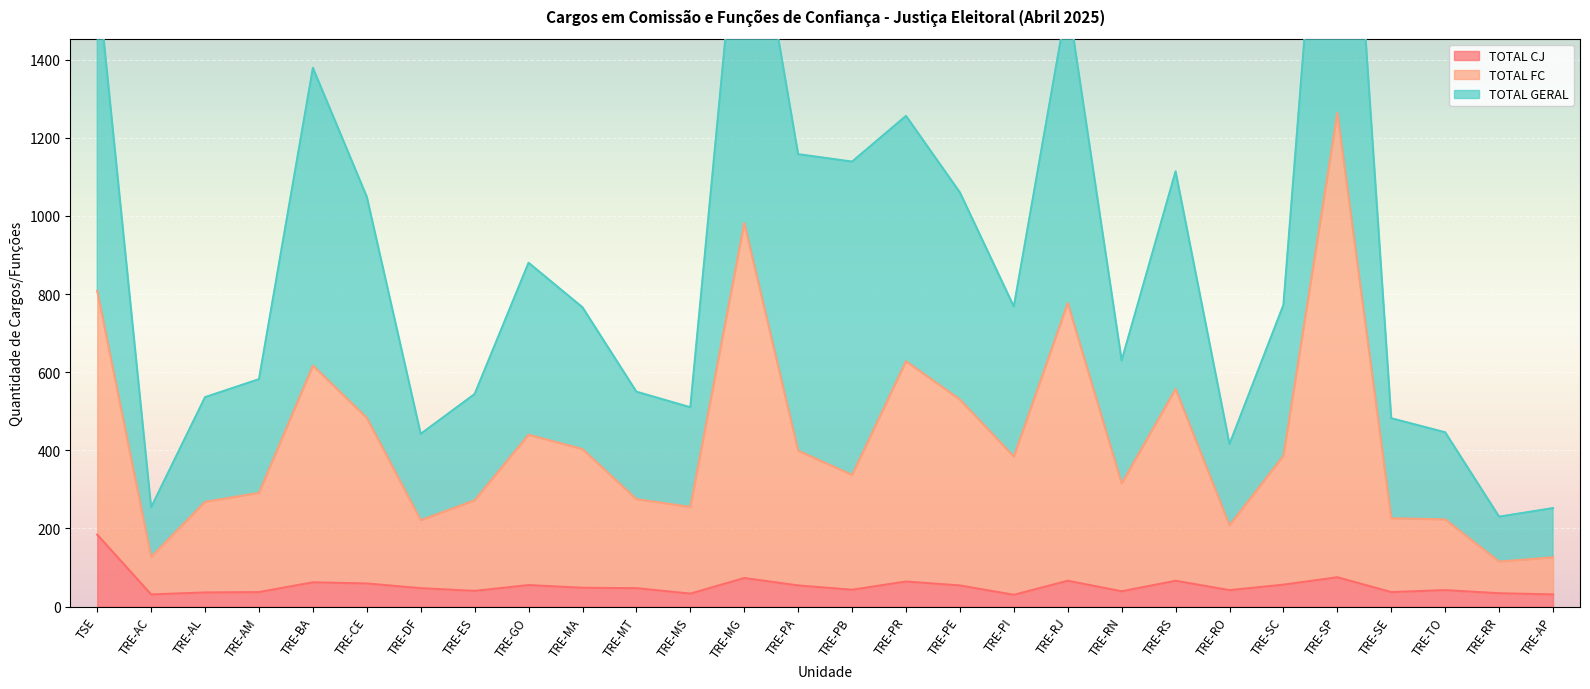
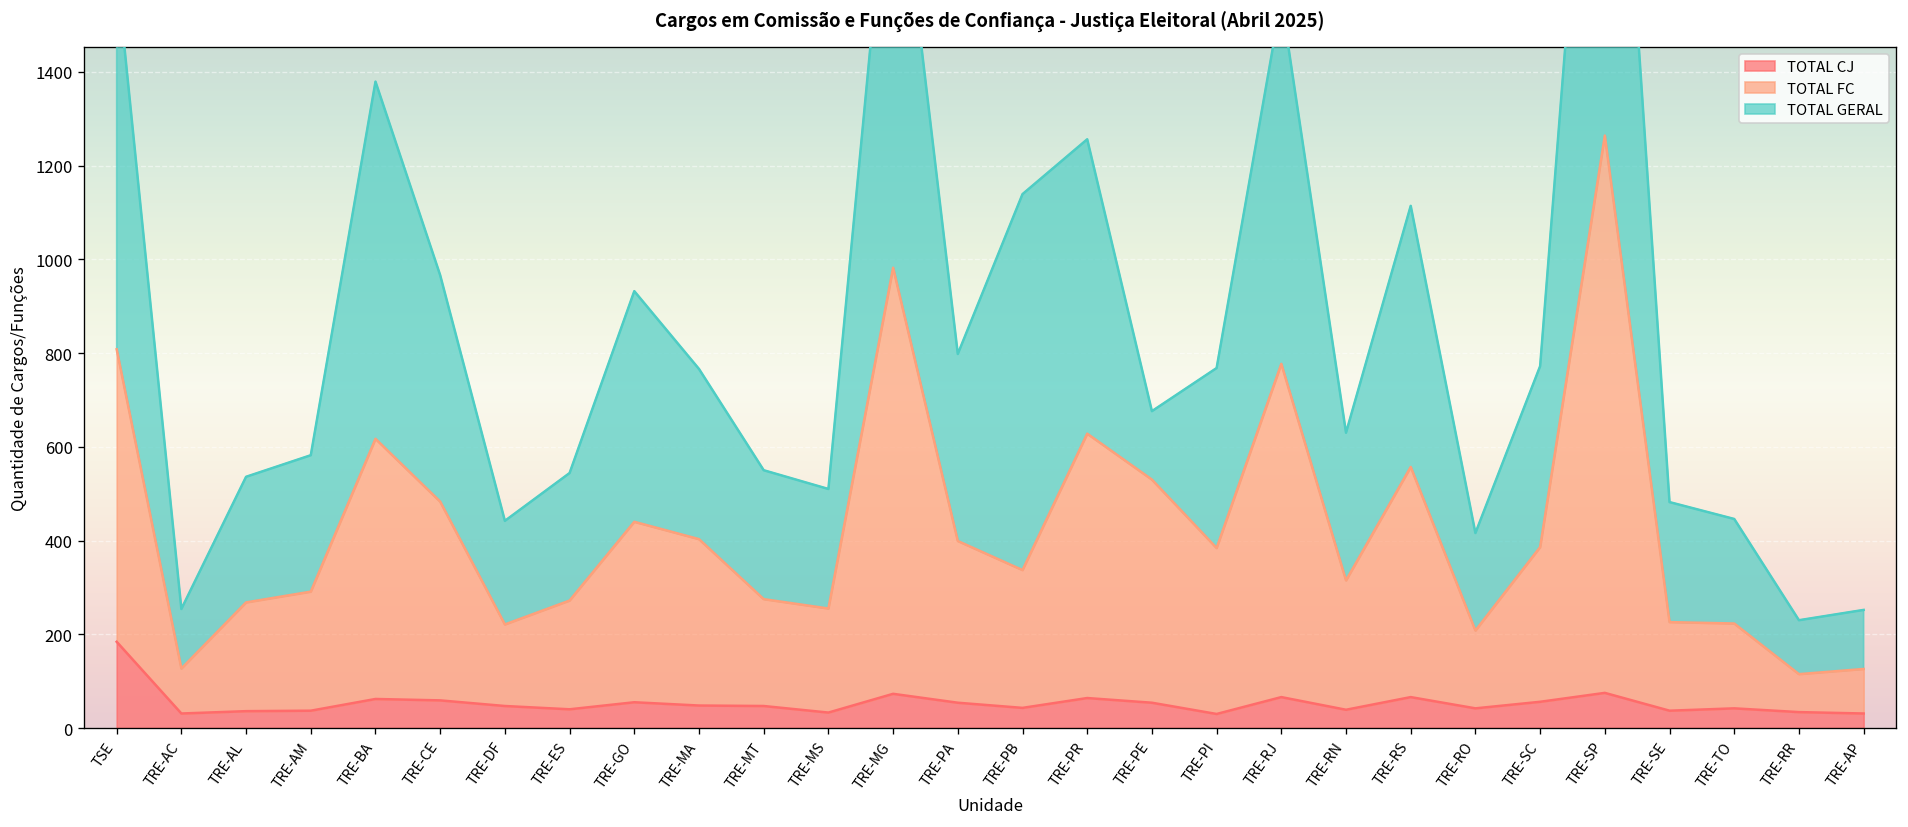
  {
    "TOTAL GERAL": {
      "TRE-AC": 130,
      "TRE-AL": 270,
      "TRE-AM": 290,
      "TRE-BA": 760,
-     "TRE-CE": 570,
+     "TRE-CE": 480,
      "TRE-DF": 220,
      "TRE-ES": 270,
-     "TRE-GO": 440,
+     "TRE-GO": 490,
      "TRE-MA": 360,
      "TRE-MT": 280,
      "TRE-MS": 260,
-     "TRE-PA": 760,
+     "TRE-PA": 400,
      "TRE-PB": 800,
      "TRE-PR": 630,
-     "TRE-PE": 530,
+     "TRE-PE": 150,
      "TRE-PI": 380,
      "TRE-RN": 320,
      "TRE-RS": 560,
      "TRE-RO": 210,
      "TRE-SC": 390,
      "TRE-SE": 260,
      "TRE-TO": 220,
      "TRE-RR": 120,
      "TRE-AP": 130
    }
  }
